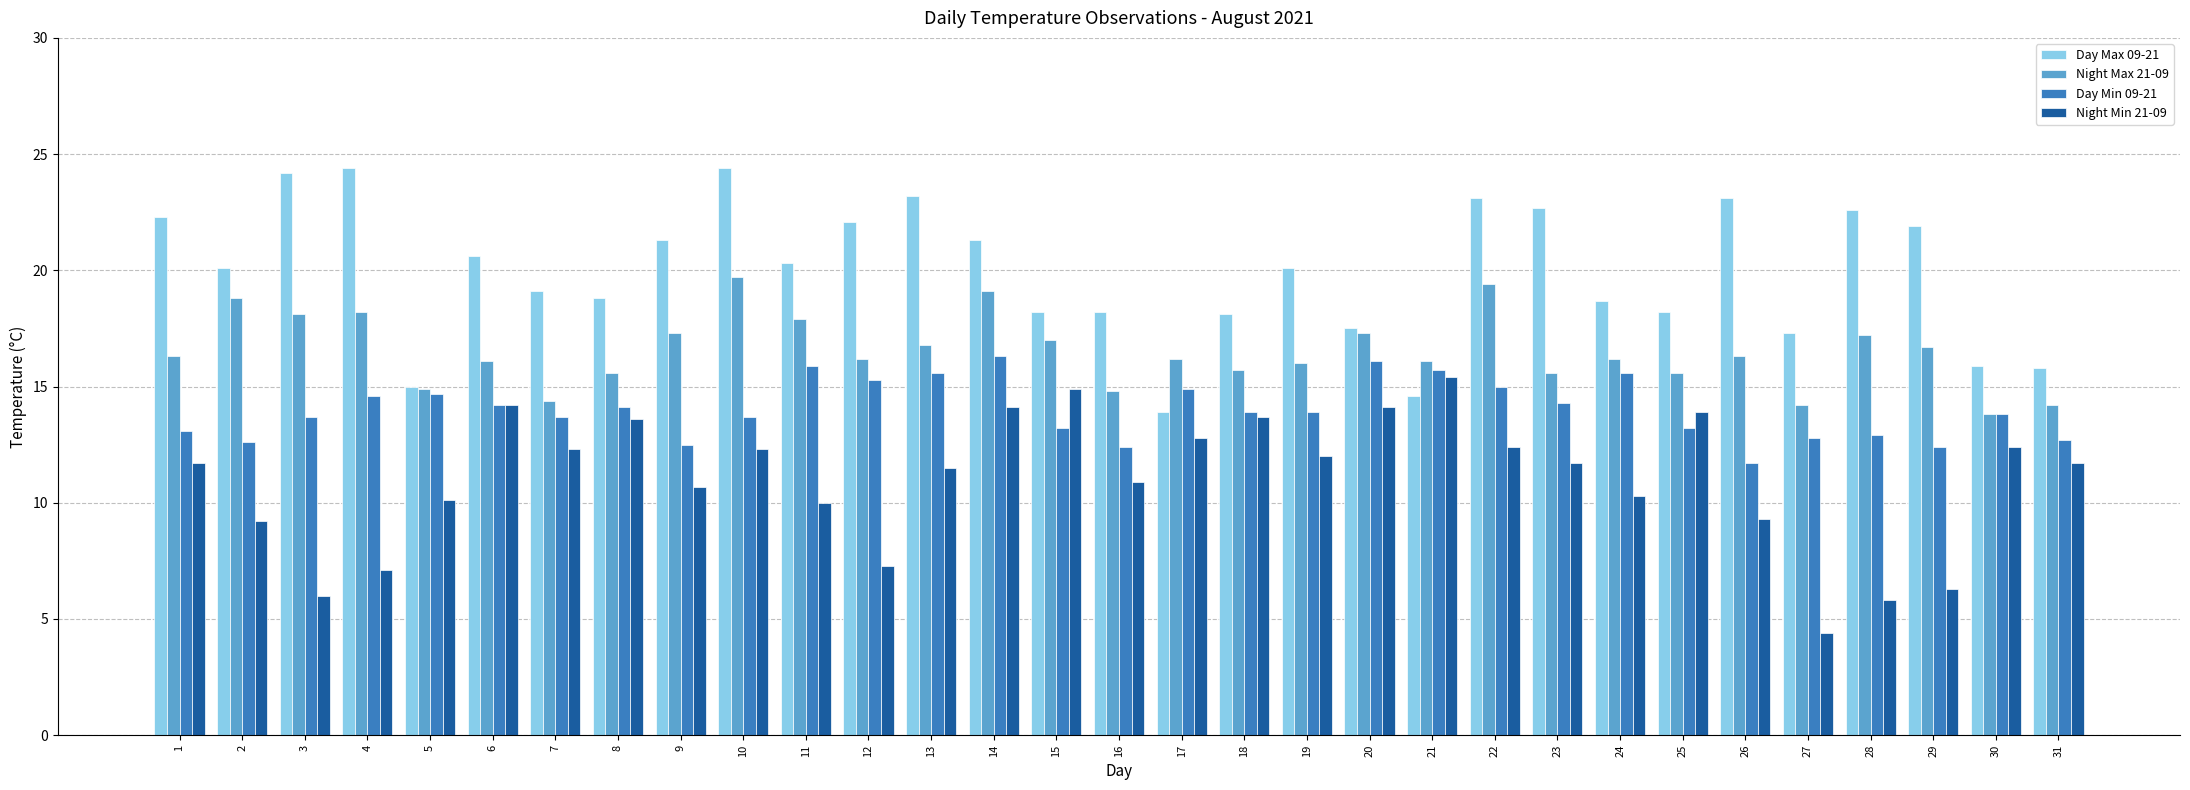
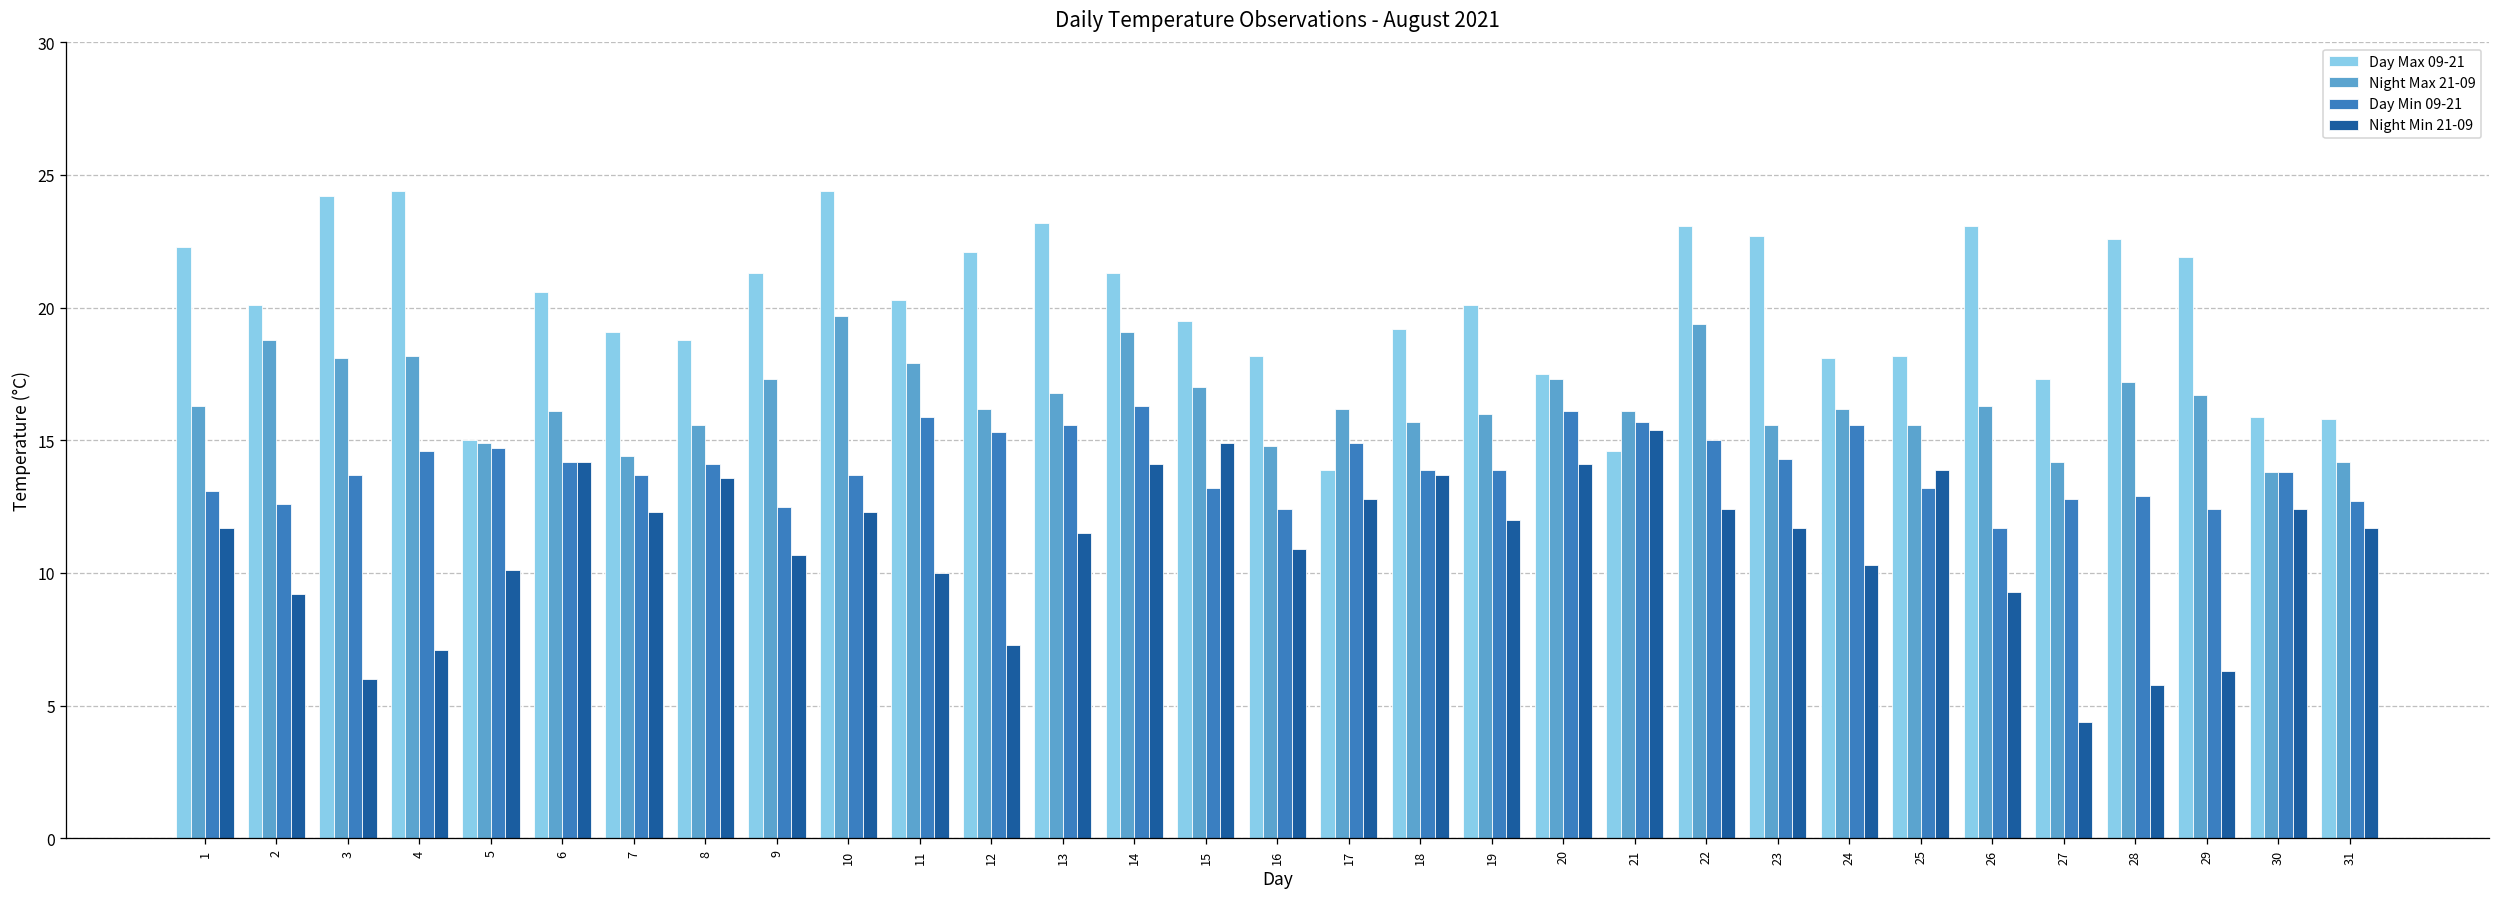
  {
    "Day Max 09-21": {
      "1": 22.3,
      "2": 20.1,
      "3": 24.2,
      "4": 24.4,
      "5": 15.0,
      "6": 20.6,
      "7": 19.1,
      "8": 18.8,
      "9": 21.3,
      "10": 24.4,
      "11": 20.3,
      "12": 22.1,
      "13": 23.2,
      "14": 21.3,
-     "15": 18.2,
+     "15": 19.5,
      "16": 18.2,
      "17": 13.9,
-     "18": 18.1,
+     "18": 19.2,
      "19": 20.1,
      "20": 17.5,
      "21": 14.6,
      "22": 23.1,
      "23": 22.7,
-     "24": 18.7,
+     "24": 18.1,
      "25": 18.2,
      "26": 23.1,
      "27": 17.3,
      "28": 22.6,
      "29": 21.9,
      "30": 15.9,
      "31": 15.8
    }
  }
